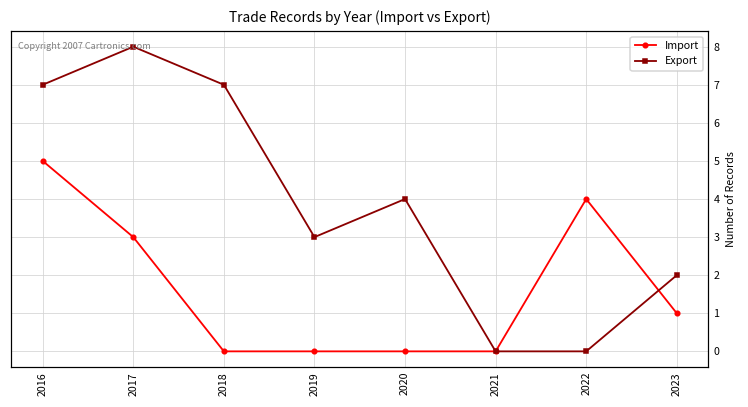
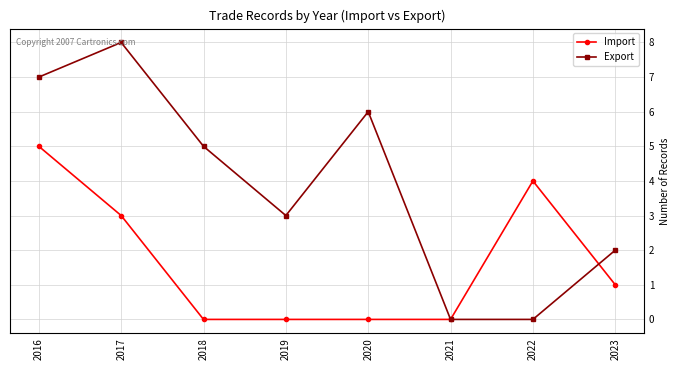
  {
    "Import": {
      "2016": 5,
      "2017": 3,
      "2018": 0,
      "2019": 0,
      "2020": 0,
      "2022": 4,
      "2023": 1
    },
    "Export": {
      "2016": 7,
-     "2018": 7,
+     "2018": 5,
      "2019": 3,
-     "2020": 4,
+     "2020": 6,
      "2022": 0,
      "2023": 2
    }
  }
